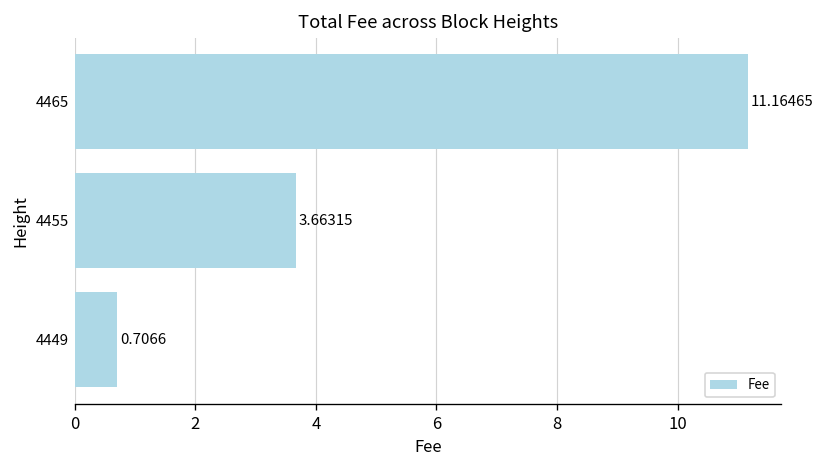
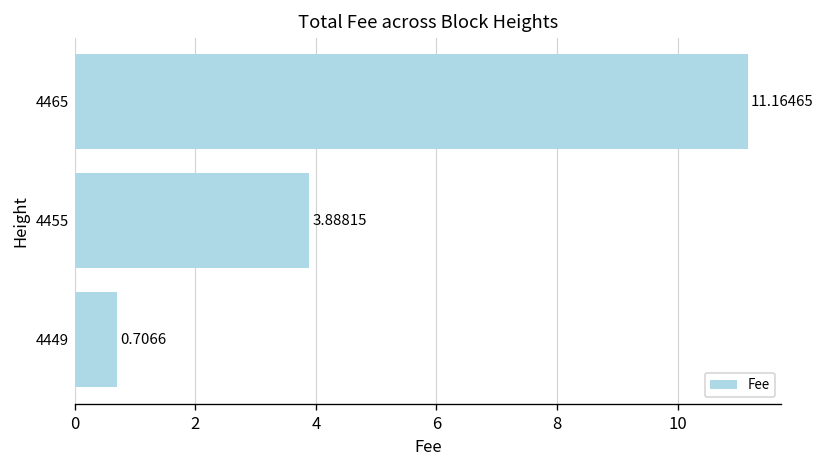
  {
    "4465": 11.16465,
-   "4455": 3.66315,
+   "4455": 3.88815,
    "4449": 0.7066
  }
